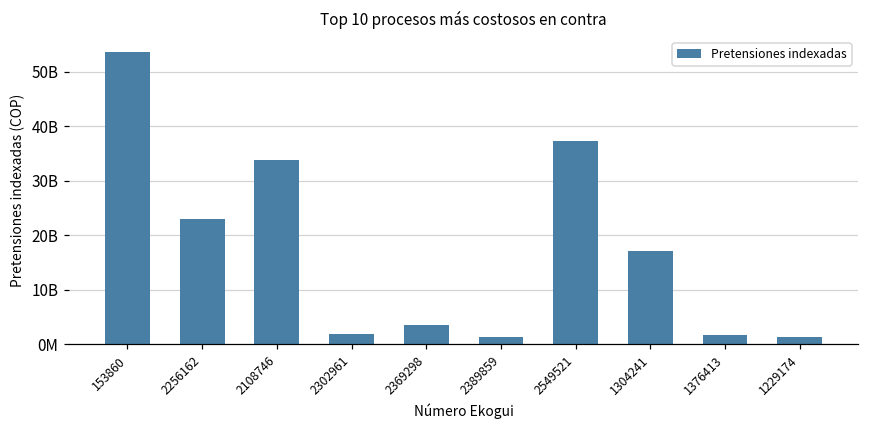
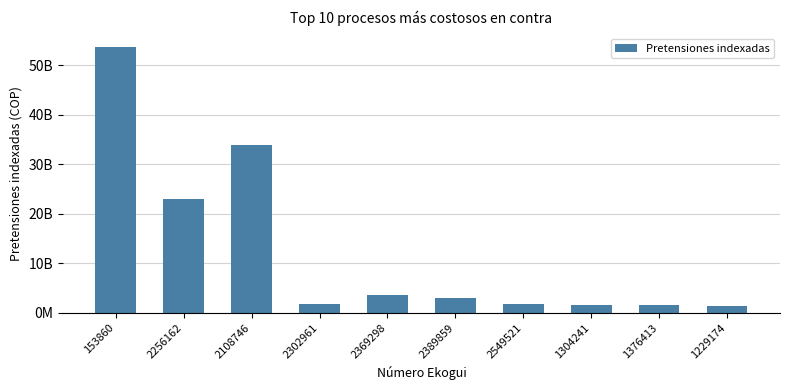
  {
    "153860": 54000000000,
    "2256162": 23000000000,
    "2108746": 34000000000,
    "2302961": 2000000000,
    "2369298": 4000000000,
-   "2389859": 1000000000,
-   "2549521": 37000000000,
-   "1304241": 17000000000,
+   "2389859": 3000000000,
+   "2549521": 2000000000,
+   "1304241": 2000000000,
    "1376413": 2000000000,
    "1229174": 1000000000
  }
